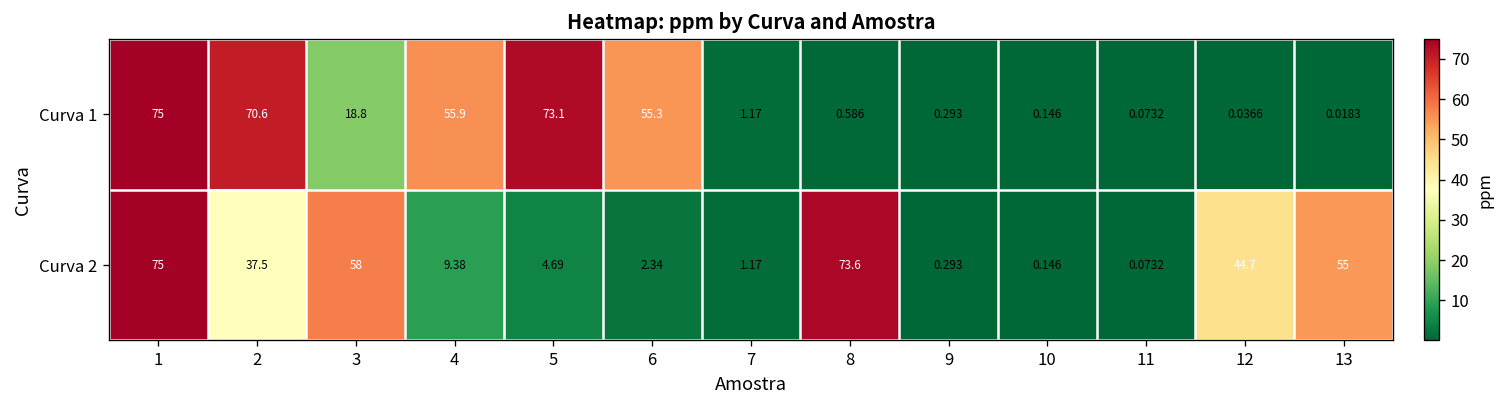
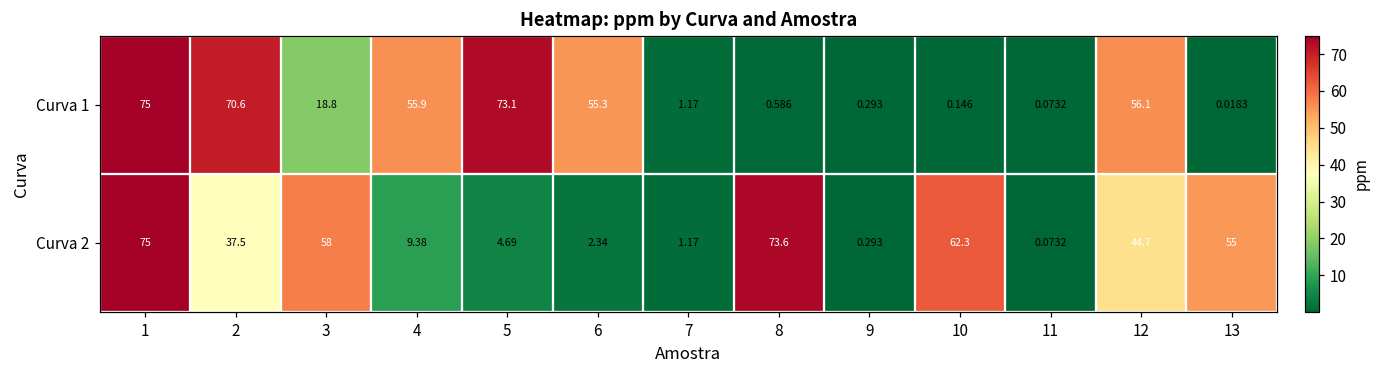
  {
    "Curva 1": {
      "1": 75,
      "2": 70.6,
      "3": 18.8,
      "4": 55.9,
      "5": 73.1,
      "6": 55.3,
      "7": 1.17,
      "8": 0.586,
      "9": 0.293,
      "10": 0.146,
      "11": 0.0732,
-     "12": 0.0366,
+     "12": 56.1,
      "13": 0.0183
    },
    "Curva 2": {
      "1": 75,
      "2": 37.5,
      "3": 58,
      "4": 9.38,
      "5": 4.69,
      "6": 2.34,
      "7": 1.17,
      "8": 73.6,
      "9": 0.293,
-     "10": 0.146,
+     "10": 62.3,
      "11": 0.0732,
      "12": 44.7,
      "13": 55
    }
  }
